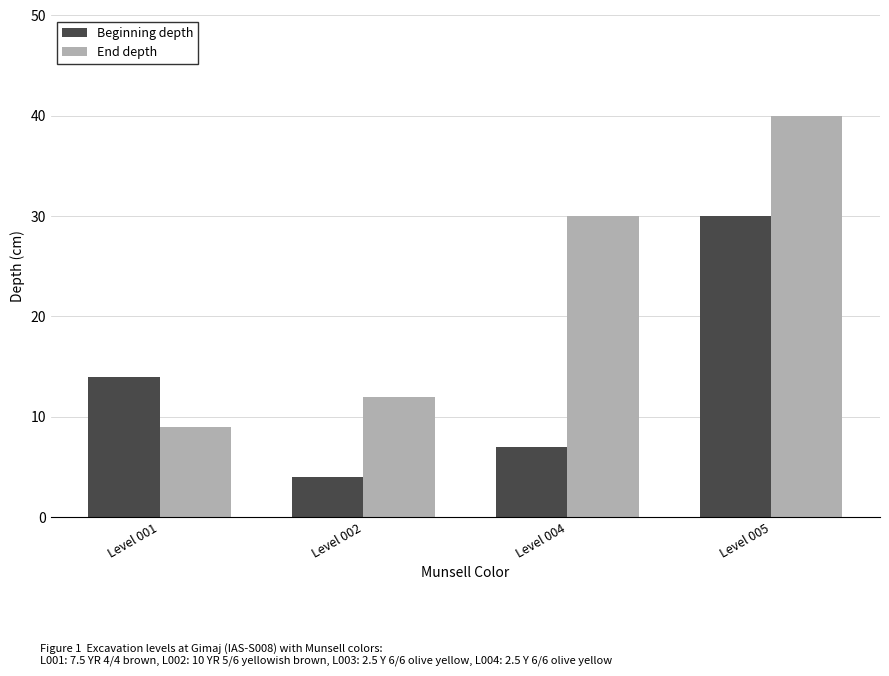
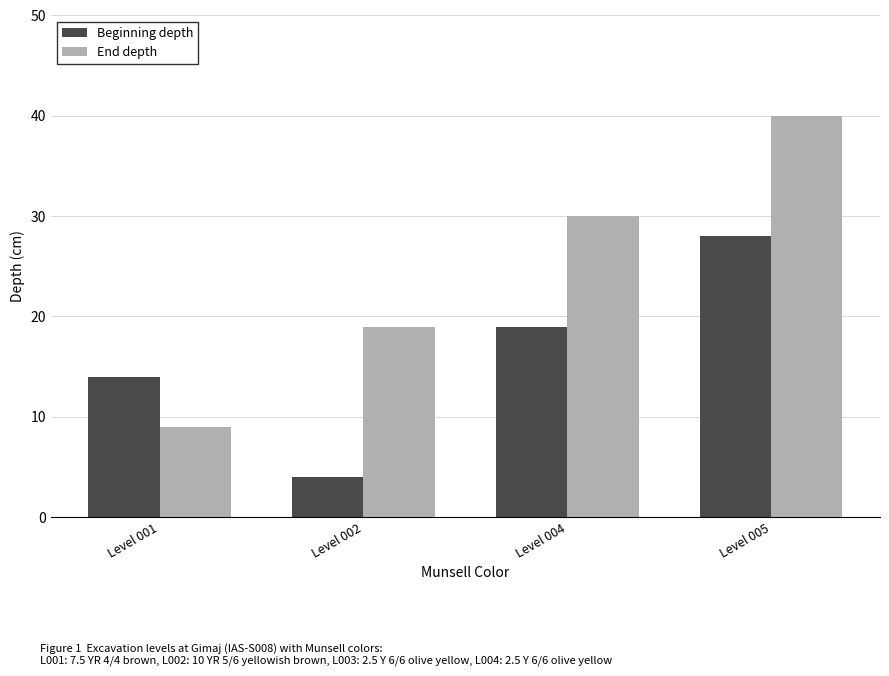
  {
    "Beginning depth": {
      "Level 001": 14,
      "Level 002": 4,
-     "Level 004": 7,
-     "Level 005": 30
+     "Level 004": 19,
+     "Level 005": 28
    },
    "End depth": {
      "Level 001": 9,
-     "Level 002": 12,
+     "Level 002": 19,
      "Level 004": 30,
      "Level 005": 40
    }
  }
